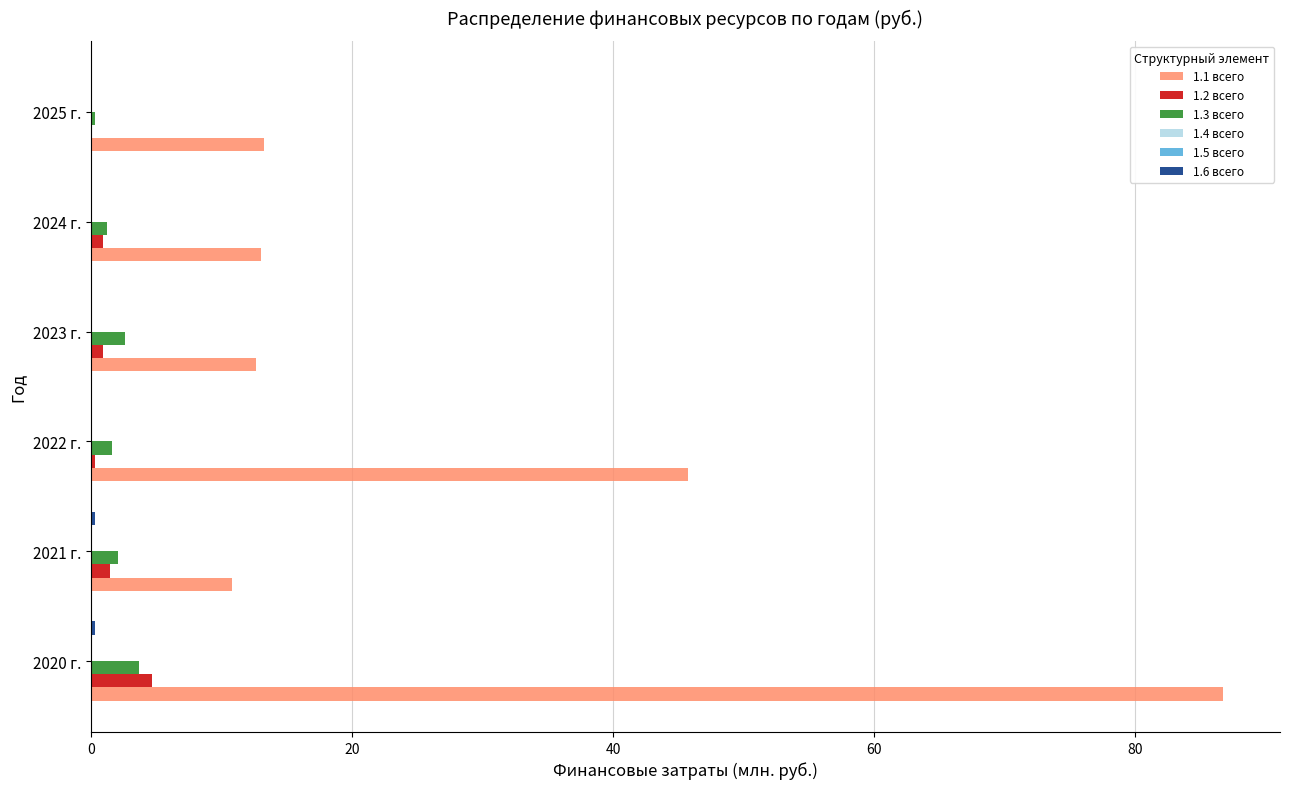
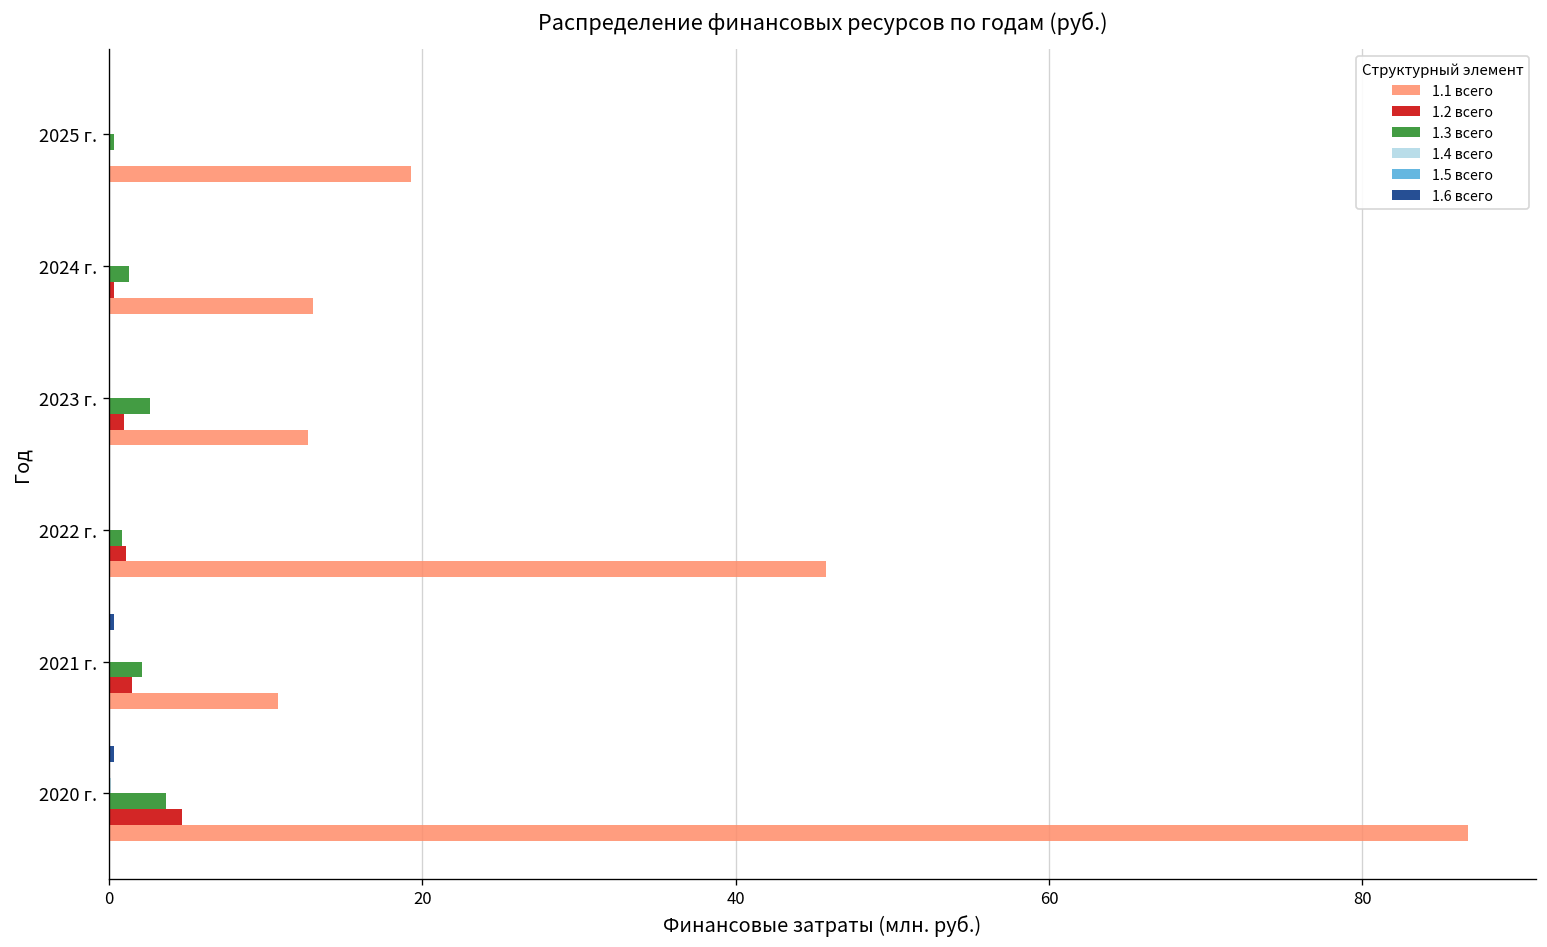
  {
    "1.1 всего": {
-     "2025 г.": 13.3,
+     "2025 г.": 19.3,
      "2024 г.": 13.0,
      "2023 г.": 12.7,
      "2022 г.": 45.8,
      "2021 г.": 10.8,
      "2020 г.": 86.7
    },
    "1.2 всего": {
-     "2024 г.": 1.0,
+     "2024 г.": 0.3,
      "2023 г.": 1.0,
-     "2022 г.": 0.4,
+     "2022 г.": 1.1,
      "2021 г.": 1.5,
      "2020 г.": 4.7
    },
    "1.3 всего": {
      "2025 г.": 0.3,
      "2024 г.": 1.3,
      "2023 г.": 2.7,
-     "2022 г.": 1.6,
+     "2022 г.": 0.8,
      "2021 г.": 2.1,
      "2020 г.": 3.7
    },
    "1.6 всего": {
      "2025 г.": 0.0,
      "2024 г.": 0.0,
      "2023 г.": 0.0,
      "2022 г.": 0.0,
      "2021 г.": 0.3,
      "2020 г.": 0.3
    }
  }
